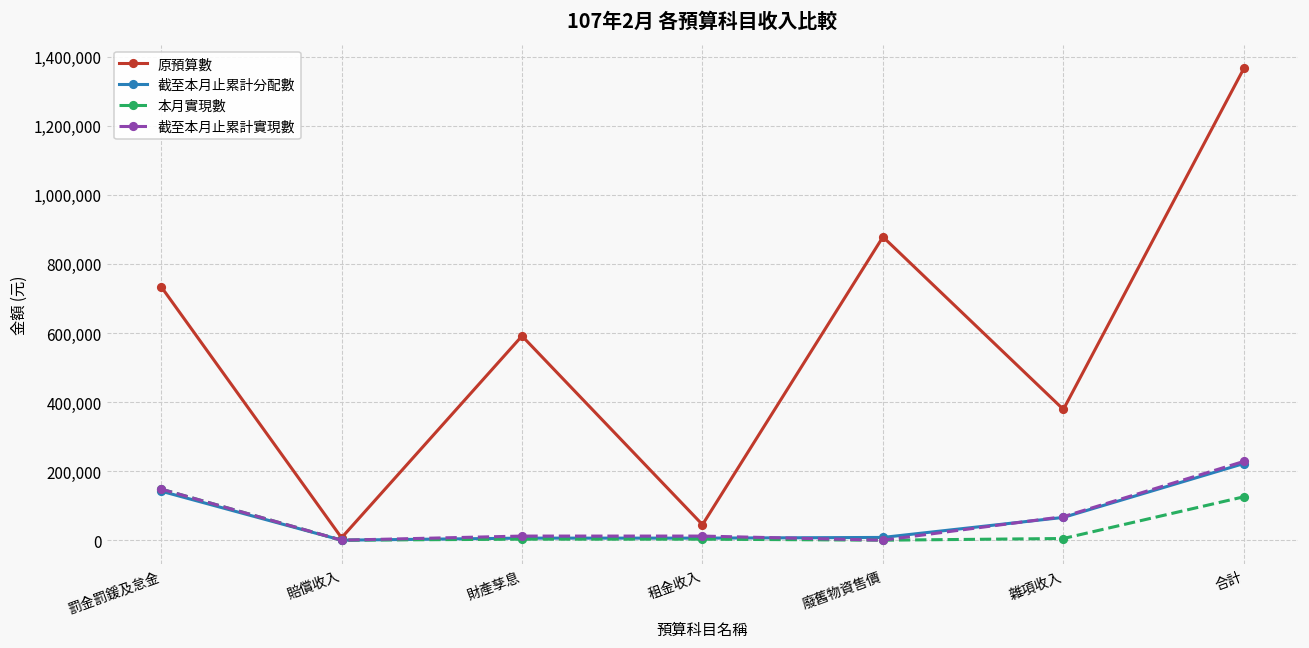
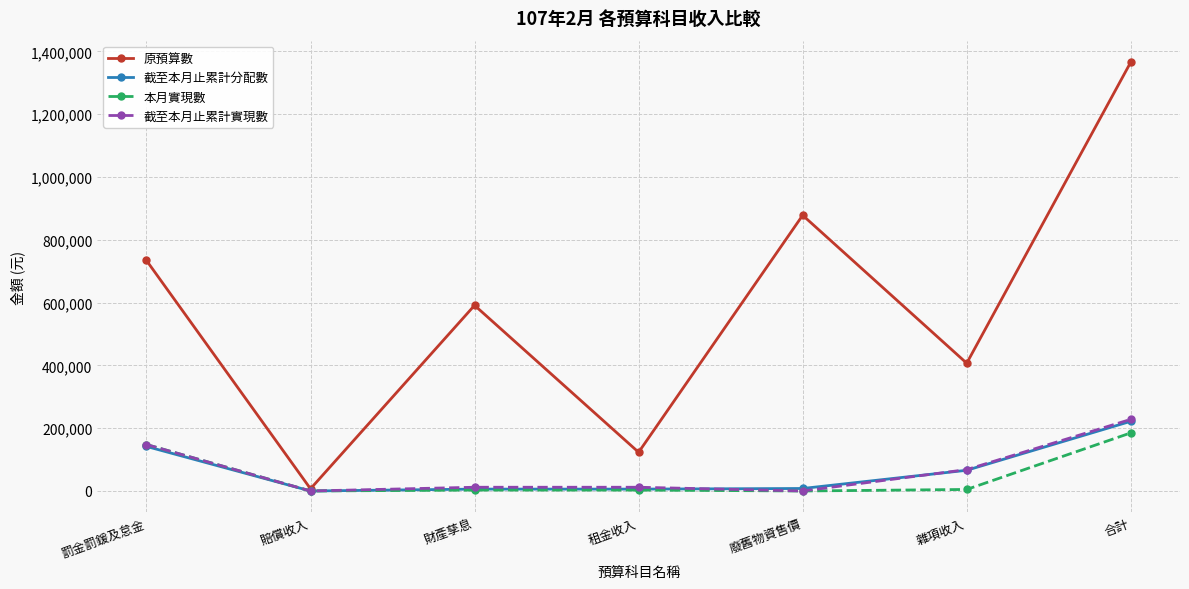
  {
    "原預算數": {
      "罰金罰鍰及怠金": "730,000",
      "財產孳息": "590,000",
-     "租金收入": "50,000",
+     "租金收入": "120,000",
      "廢舊物資售價": "880,000",
-     "雜項收入": "380,000",
+     "雜項收入": "410,000",
      "合計": "1,370,000"
    },
    "本月實現數": {
      "雜項收入": "0",
-     "合計": "130,000"
+     "合計": "190,000"
    }
  }
